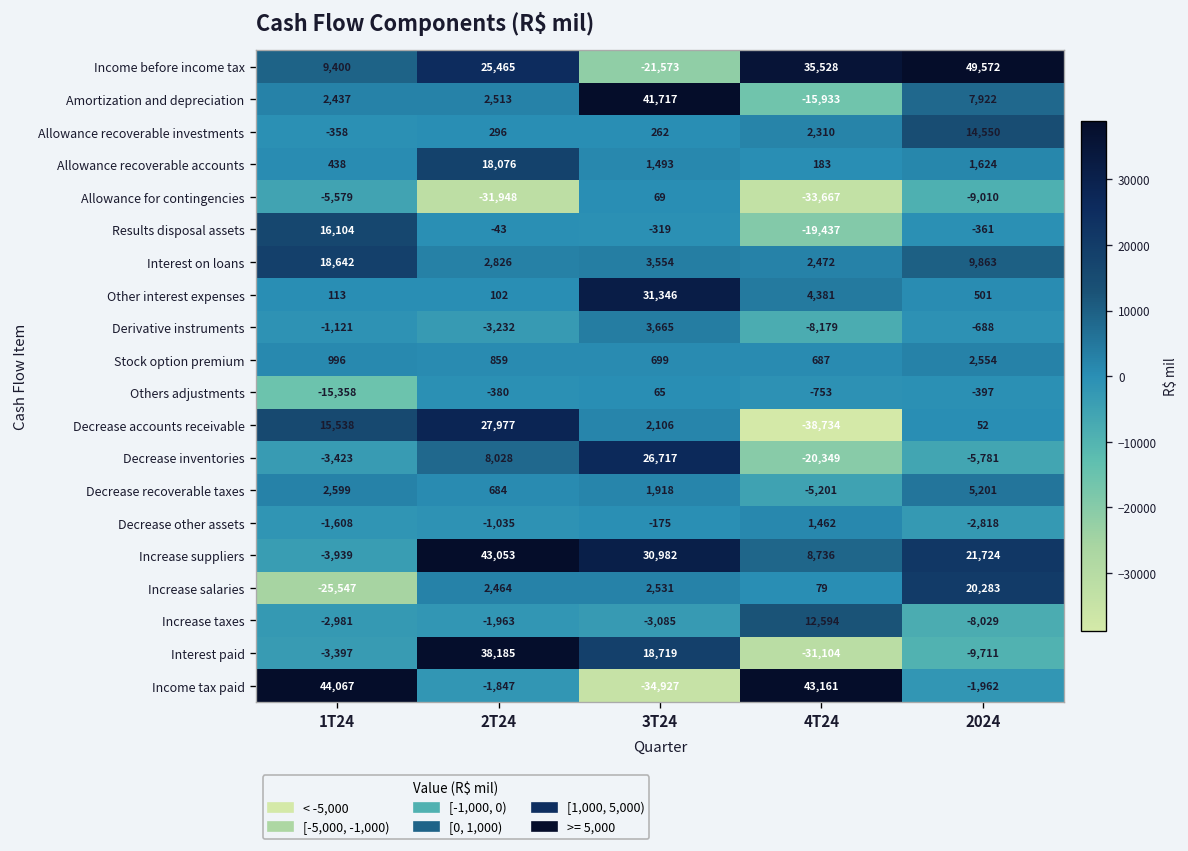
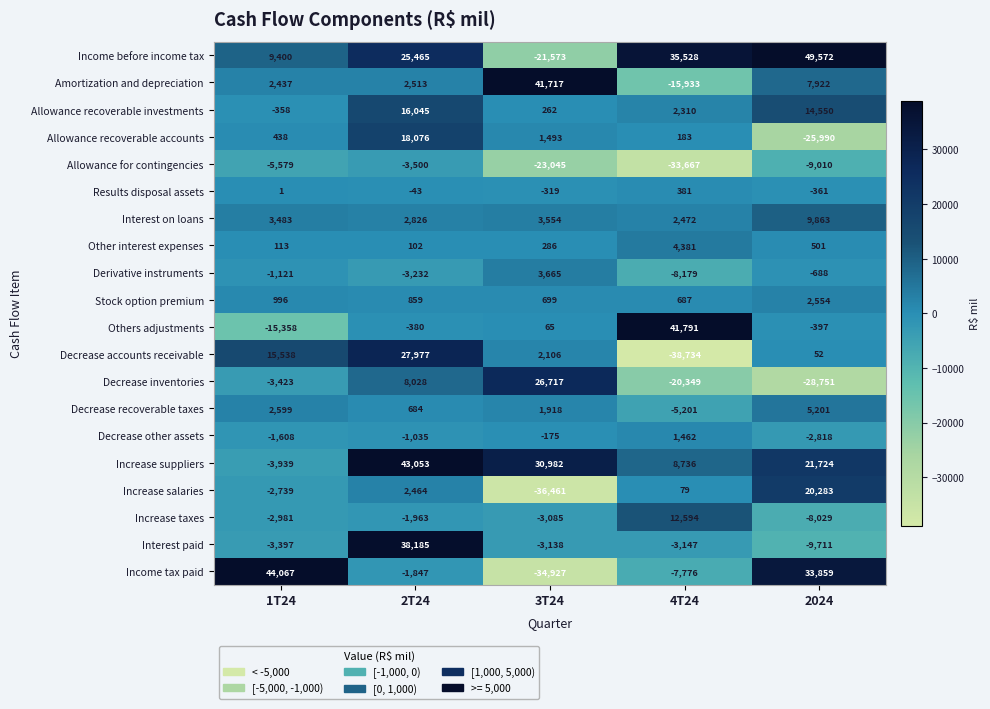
  {
    "Income before income tax": {
      "1T24": "9,400",
      "2T24": "25,465",
      "3T24": "-21,573",
      "4T24": "35,528",
      "2024": "49,572"
    },
    "Amortization and depreciation": {
      "1T24": "2,437",
      "2T24": "2,513",
      "3T24": "41,717",
      "4T24": "-15,933",
      "2024": "7,922"
    },
    "Allowance recoverable investments": {
      "1T24": "-358",
-     "2T24": "296",
+     "2T24": "16,045",
      "3T24": "262",
      "4T24": "2,310",
      "2024": "14,550"
    },
    "Allowance recoverable accounts": {
      "1T24": "438",
      "2T24": "18,076",
      "3T24": "1,493",
      "4T24": "183",
-     "2024": "1,624"
+     "2024": "-25,990"
    },
    "Allowance for contingencies": {
      "1T24": "-5,579",
-     "2T24": "-31,948",
-     "3T24": "69",
+     "2T24": "-3,500",
+     "3T24": "-23,045",
      "4T24": "-33,667",
      "2024": "-9,010"
    },
    "Results disposal assets": {
-     "1T24": "16,104",
+     "1T24": "1",
      "2T24": "-43",
      "3T24": "-319",
-     "4T24": "-19,437",
+     "4T24": "381",
      "2024": "-361"
    },
    "Interest on loans": {
-     "1T24": "18,642",
+     "1T24": "3,483",
      "2T24": "2,826",
      "3T24": "3,554",
      "4T24": "2,472",
      "2024": "9,863"
    },
    "Other interest expenses": {
      "1T24": "113",
      "2T24": "102",
-     "3T24": "31,346",
+     "3T24": "286",
      "4T24": "4,381",
      "2024": "501"
    },
    "Derivative instruments": {
      "1T24": "-1,121",
      "2T24": "-3,232",
      "3T24": "3,665",
      "4T24": "-8,179",
      "2024": "-688"
    },
    "Stock option premium": {
      "1T24": "996",
      "2T24": "859",
      "3T24": "699",
      "4T24": "687",
      "2024": "2,554"
    },
    "Others adjustments": {
      "1T24": "-15,358",
      "2T24": "-380",
      "3T24": "65",
-     "4T24": "-753",
+     "4T24": "41,791",
      "2024": "-397"
    },
    "Decrease accounts receivable": {
      "1T24": "15,538",
      "2T24": "27,977",
      "3T24": "2,106",
      "4T24": "-38,734",
      "2024": "52"
    },
    "Decrease inventories": {
      "1T24": "-3,423",
      "2T24": "8,028",
      "3T24": "26,717",
      "4T24": "-20,349",
-     "2024": "-5,781"
+     "2024": "-28,751"
    },
    "Decrease recoverable taxes": {
      "1T24": "2,599",
      "2T24": "684",
      "3T24": "1,918",
      "4T24": "-5,201",
      "2024": "5,201"
    },
    "Decrease other assets": {
      "1T24": "-1,608",
      "2T24": "-1,035",
      "3T24": "-175",
      "4T24": "1,462",
      "2024": "-2,818"
    },
    "Increase suppliers": {
      "1T24": "-3,939",
      "2T24": "43,053",
      "3T24": "30,982",
      "4T24": "8,736",
      "2024": "21,724"
    },
    "Increase salaries": {
-     "1T24": "-25,547",
+     "1T24": "-2,739",
      "2T24": "2,464",
-     "3T24": "2,531",
+     "3T24": "-36,461",
      "4T24": "79",
      "2024": "20,283"
    },
    "Increase taxes": {
      "1T24": "-2,981",
      "2T24": "-1,963",
      "3T24": "-3,085",
      "4T24": "12,594",
      "2024": "-8,029"
    },
    "Interest paid": {
      "1T24": "-3,397",
      "2T24": "38,185",
-     "3T24": "18,719",
-     "4T24": "-31,104",
+     "3T24": "-3,138",
+     "4T24": "-3,147",
      "2024": "-9,711"
    },
    "Income tax paid": {
      "1T24": "44,067",
      "2T24": "-1,847",
      "3T24": "-34,927",
-     "4T24": "43,161",
-     "2024": "-1,962"
+     "4T24": "-7,776",
+     "2024": "33,859"
    }
  }
